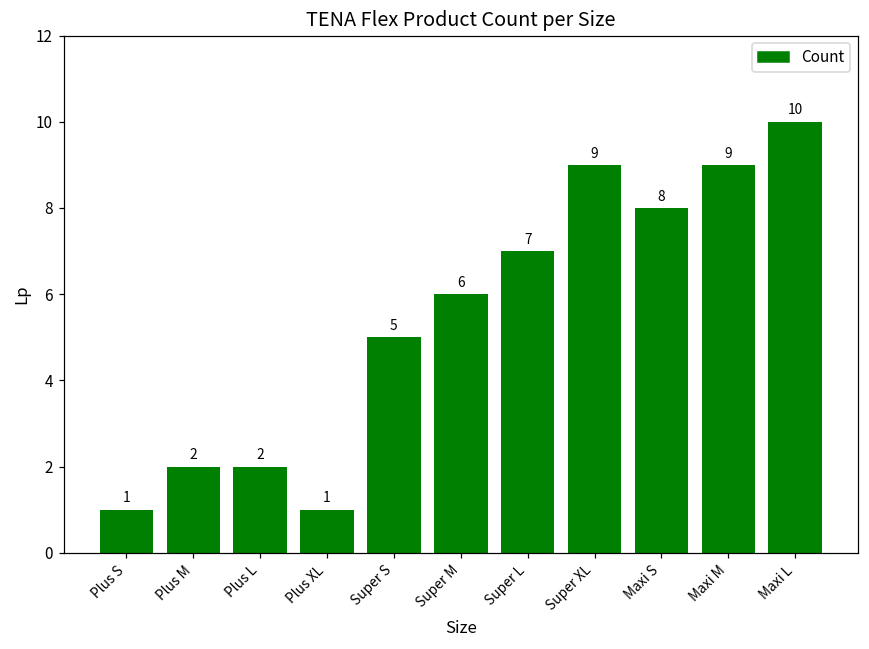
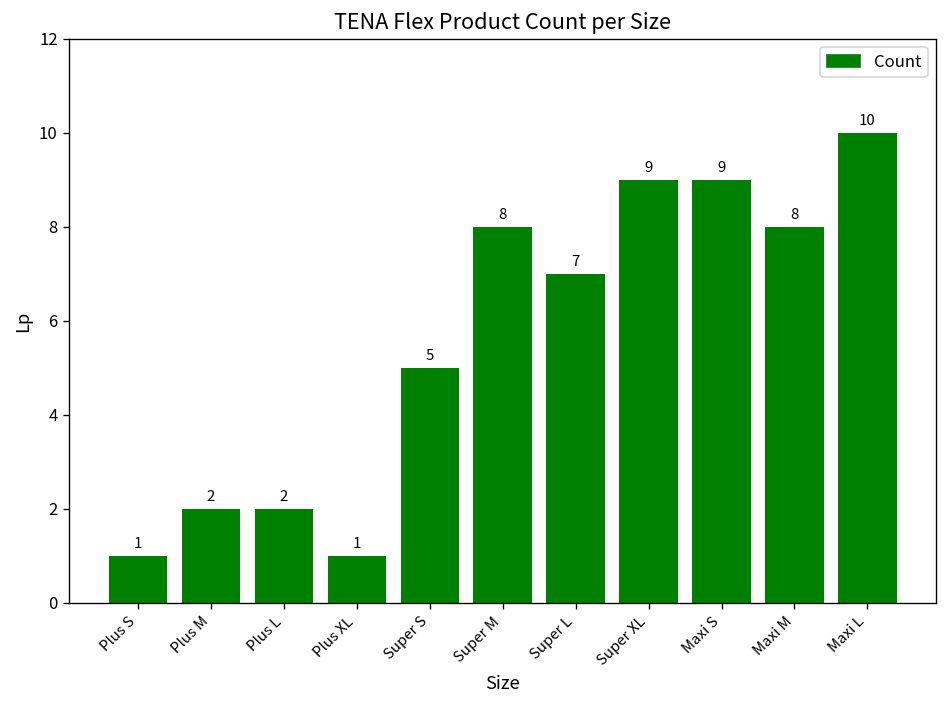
  {
    "Plus S": 1,
    "Plus M": 2,
    "Plus L": 2,
    "Plus XL": 1,
    "Super S": 5,
-   "Super M": 6,
+   "Super M": 8,
    "Super L": 7,
    "Super XL": 9,
-   "Maxi S": 8,
-   "Maxi M": 9,
+   "Maxi S": 9,
+   "Maxi M": 8,
    "Maxi L": 10
  }
